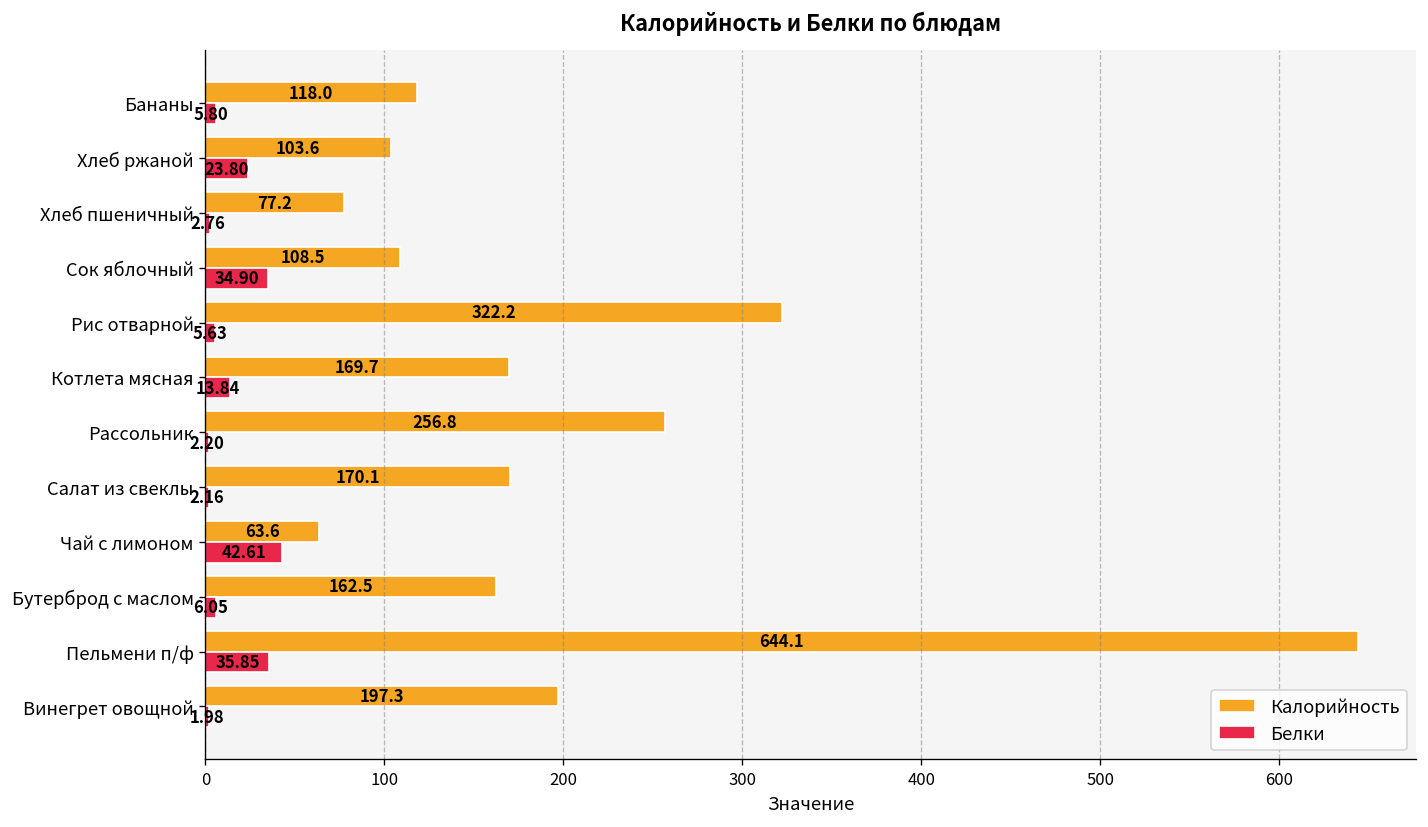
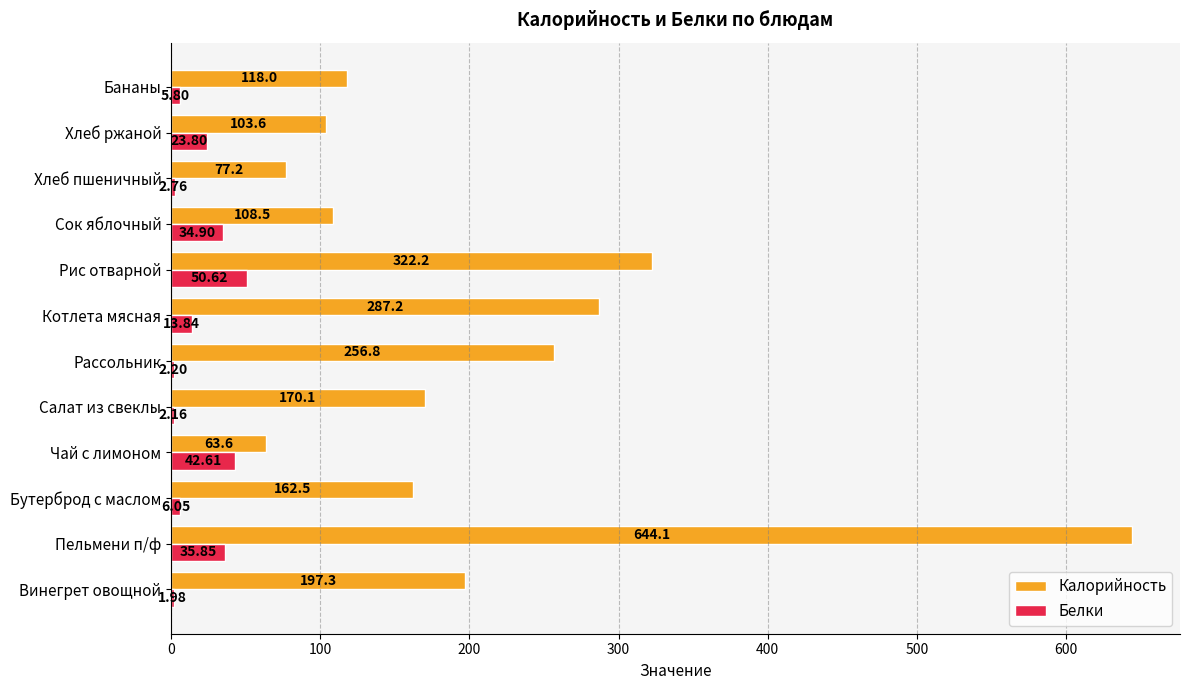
  {
    "Калорийность": {
      "Бананы": 118.0,
      "Хлеб ржаной": 103.6,
      "Хлеб пшеничный": 77.2,
      "Сок яблочный": 108.5,
      "Рис отварной": 322.2,
-     "Котлета мясная": 169.7,
+     "Котлета мясная": 287.2,
      "Рассольник": 256.8,
      "Салат из свеклы": 170.1,
      "Чай с лимоном": 63.6,
      "Бутерброд с маслом": 162.5,
      "Пельмени п/ф": 644.1,
      "Винегрет овощной": 197.3
    },
    "Белки": {
      "Бананы": 5.80,
      "Хлеб ржаной": 23.80,
      "Хлеб пшеничный": 2.76,
      "Сок яблочный": 34.90,
-     "Рис отварной": 5.63,
+     "Рис отварной": 50.62,
      "Котлета мясная": 13.84,
      "Рассольник": 2.20,
      "Салат из свеклы": 2.16,
      "Чай с лимоном": 42.61,
      "Бутерброд с маслом": 6.05,
      "Пельмени п/ф": 35.85,
      "Винегрет овощной": 1.98
    }
  }
